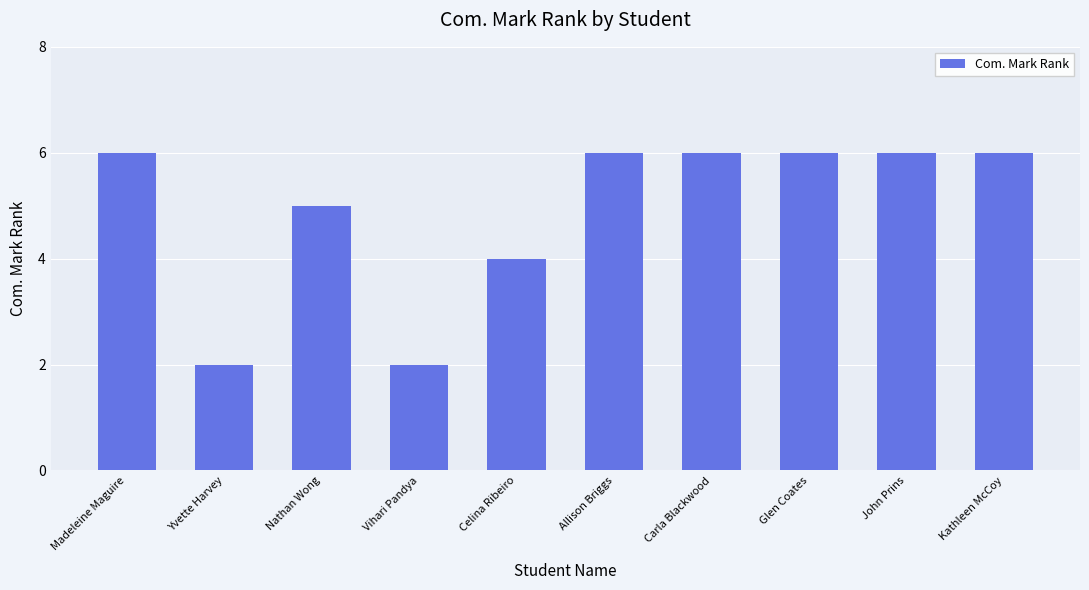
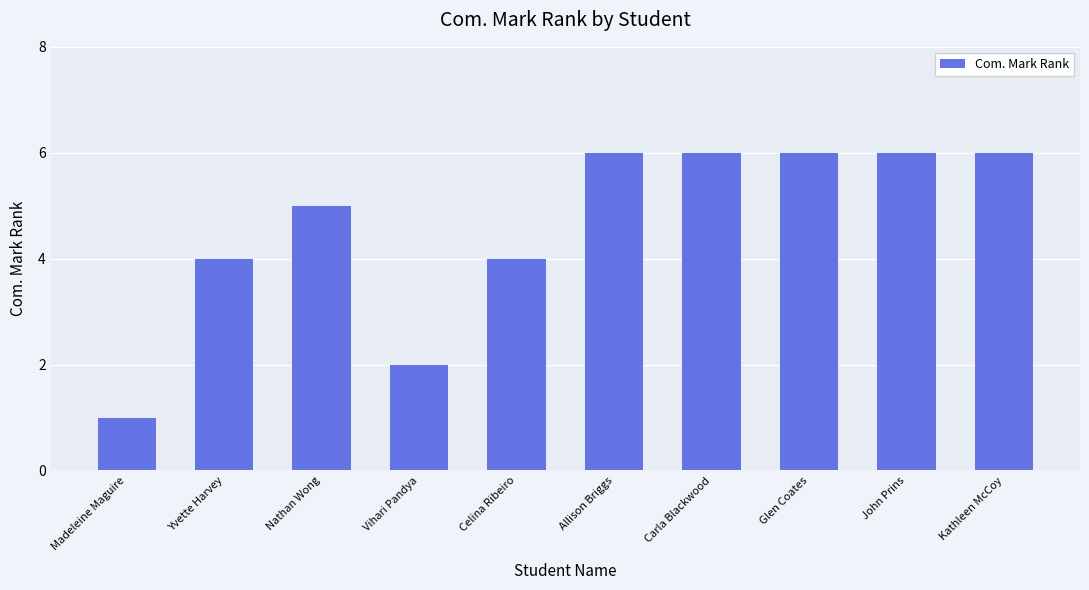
  {
-   "Madeleine Maguire": 6,
-   "Yvette Harvey": 2,
+   "Madeleine Maguire": 1,
+   "Yvette Harvey": 4,
    "Nathan Wong": 5,
    "Vihari Pandya": 2,
    "Celina Ribeiro": 4,
    "Allison Briggs": 6,
    "Carla Blackwood": 6,
    "Glen Coates": 6,
    "John Prins": 6,
    "Kathleen McCoy": 6
  }
